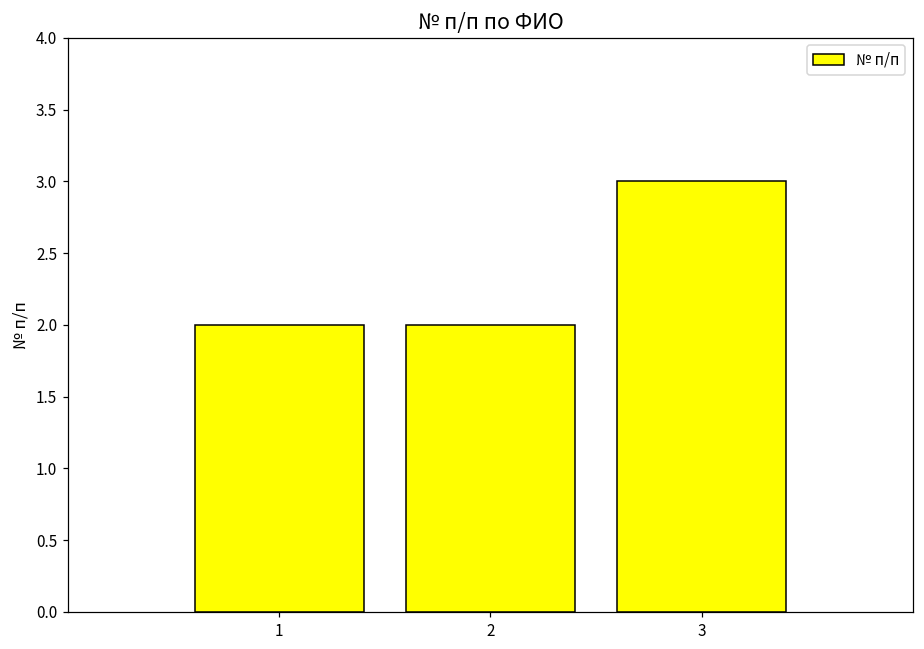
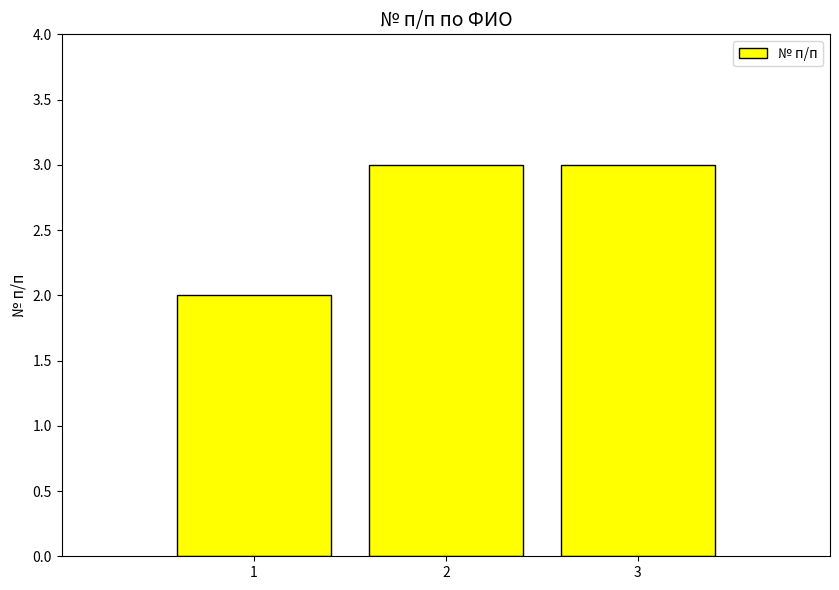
  {
    "1": 2,
-   "2": 2,
+   "2": 3,
    "3": 3
  }
